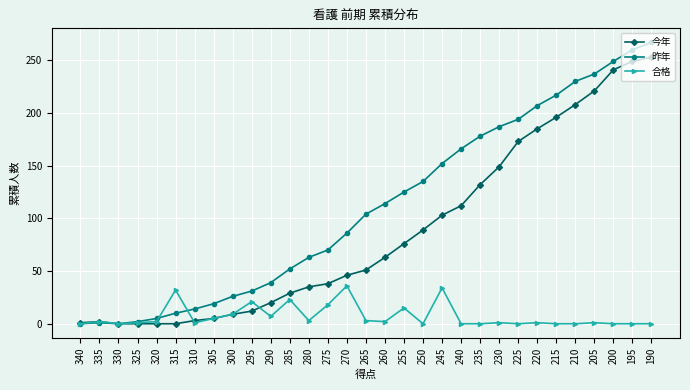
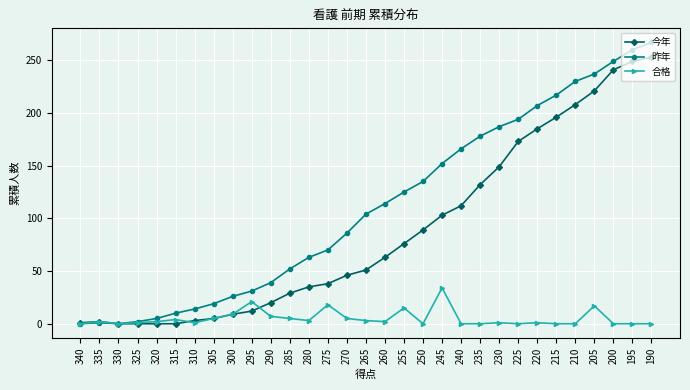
  {
    "合格": {
-     "315": 32,
+     "315": 4,
      "295": 21,
      "290": 7,
-     "285": 23,
+     "285": 5,
      "280": 3,
      "275": 18,
-     "270": 36,
+     "270": 5,
      "265": 3,
      "260": 2,
      "255": 15,
      "250": 0,
      "245": 34,
      "240": 0,
      "235": 0,
      "230": 1,
      "225": 0,
      "220": 1,
      "215": 0,
      "210": 0,
-     "205": 1,
+     "205": 17,
      "200": 0,
      "195": 0,
      "190": 0
    }
  }
